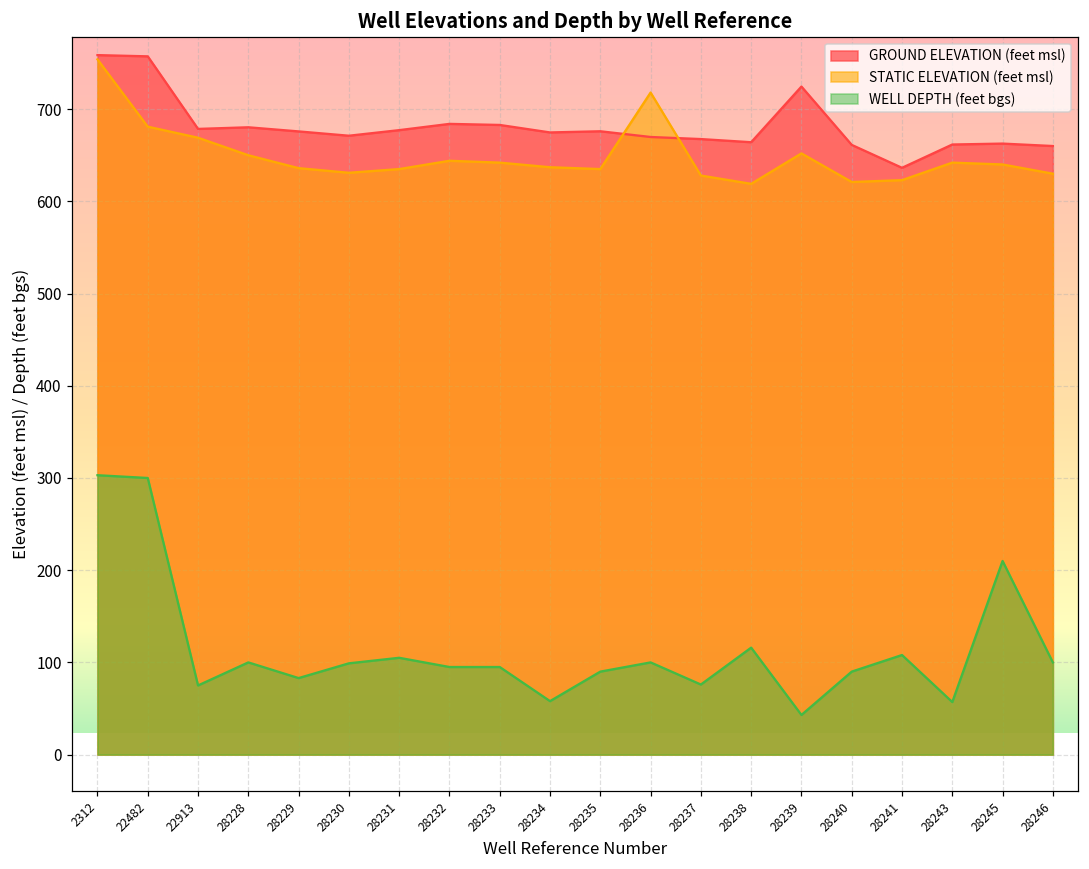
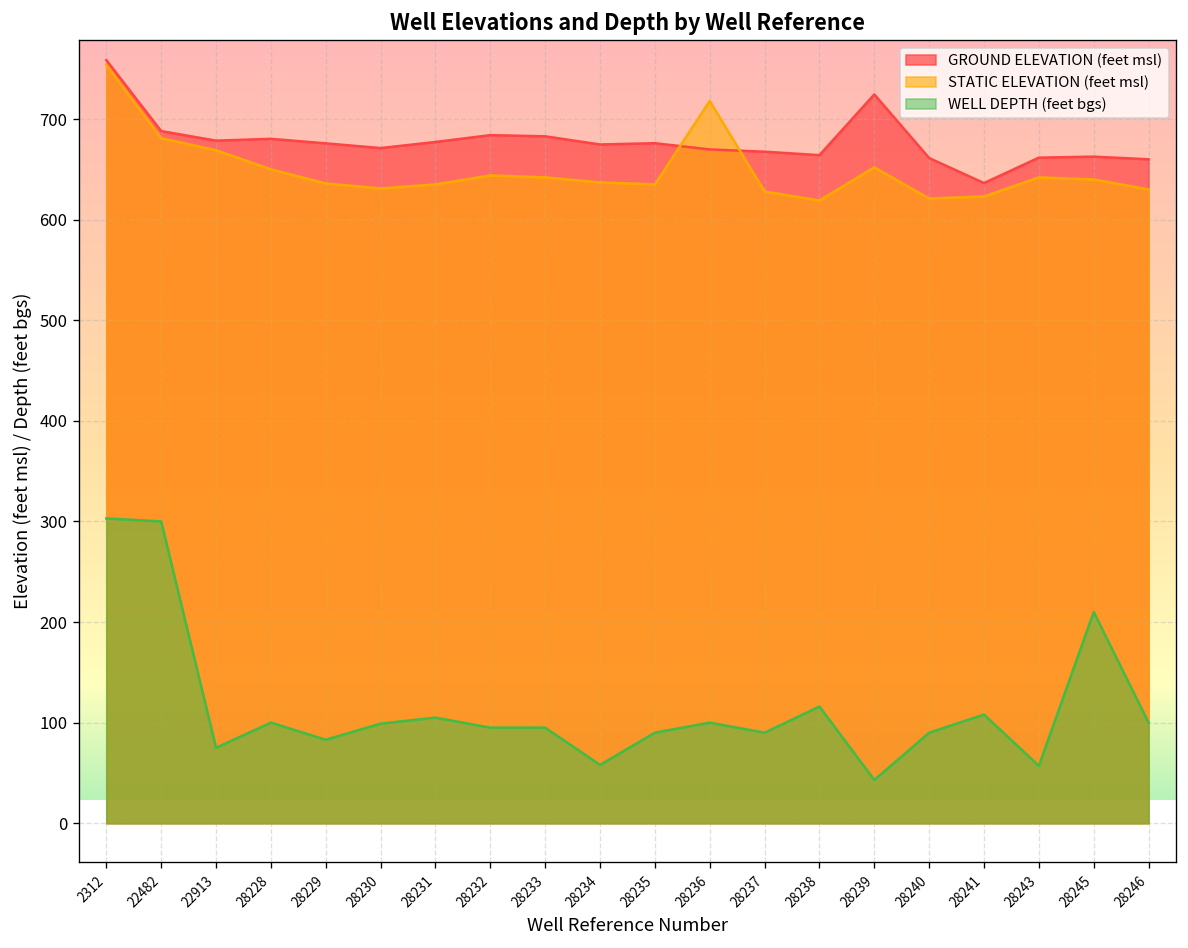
  {
    "GROUND ELEVATION (feet msl)": {
      "2312": 760,
-     "22482": 760,
+     "22482": 690,
      "22913": 680,
      "28228": 680,
      "28229": 680,
      "28230": 670,
      "28231": 680,
      "28232": 680,
      "28233": 680,
      "28234": 670,
      "28235": 680,
      "28236": 670,
      "28237": 670,
      "28238": 660,
      "28239": 720,
      "28240": 660,
      "28241": 640,
      "28243": 660,
      "28245": 660,
      "28246": 660
    },
    "STATIC ELEVATION (feet msl)": {
      "2312": 750,
      "22482": 680,
      "22913": 670,
      "28228": 650,
      "28229": 640,
      "28230": 630,
      "28231": 640,
      "28232": 640,
      "28233": 640,
      "28234": 640,
      "28235": 640,
      "28236": 720,
      "28237": 630,
      "28238": 620,
      "28239": 650,
      "28240": 620,
      "28241": 620,
      "28243": 640,
      "28245": 640,
      "28246": 630
    },
    "WELL DEPTH (feet bgs)": {
      "2312": 300,
      "22482": 300,
      "22913": 80,
      "28228": 100,
      "28229": 80,
      "28230": 100,
      "28231": 110,
      "28232": 100,
      "28233": 100,
      "28234": 60,
      "28235": 90,
      "28236": 100,
-     "28237": 80,
+     "28237": 90,
      "28238": 120,
      "28239": 40,
      "28240": 90,
      "28241": 110,
      "28243": 60,
      "28245": 210,
      "28246": 100
    }
  }
